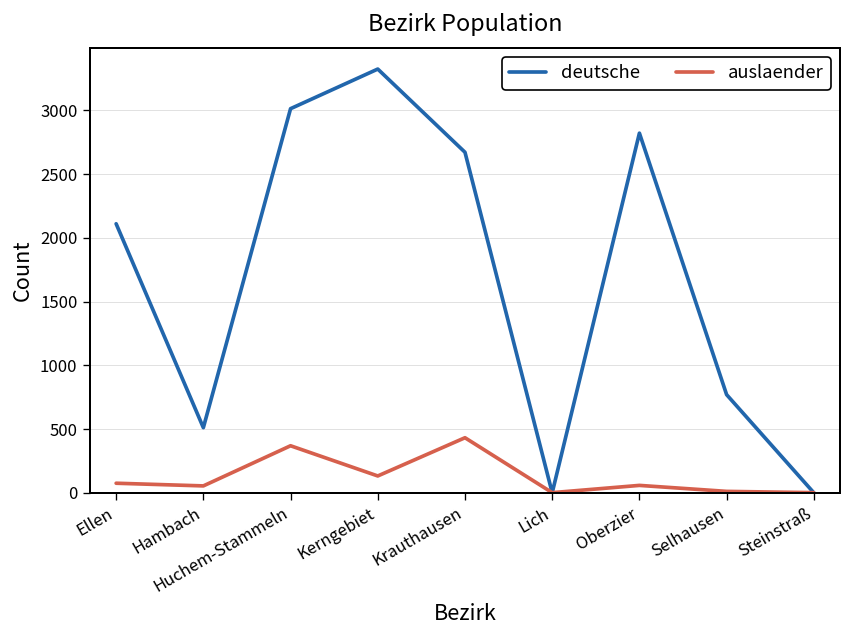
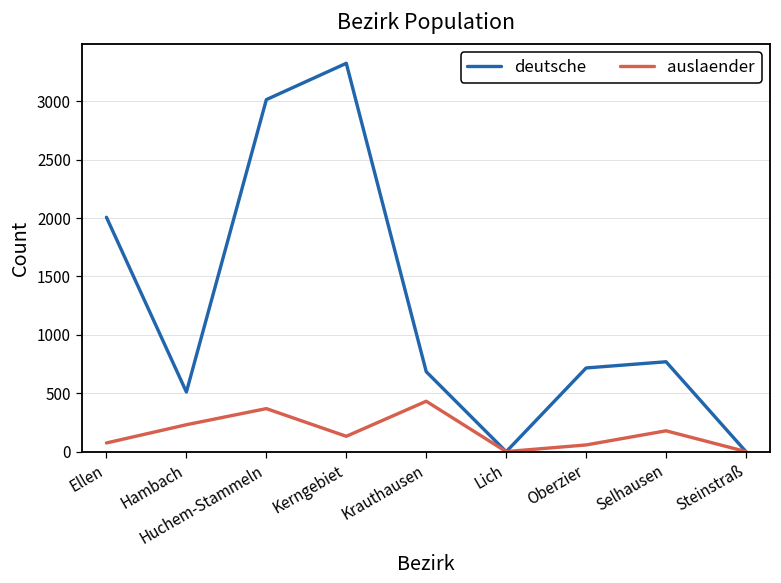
  {
    "deutsche": {
-     "Ellen": 2110,
+     "Ellen": 2010,
      "Hambach": 510,
      "Huchem-Stammeln": 3010,
      "Kerngebiet": 3330,
-     "Krauthausen": 2670,
-     "Oberzier": 2820,
+     "Krauthausen": 690,
+     "Oberzier": 720,
      "Selhausen": 770
    },
    "auslaender": {
      "Ellen": 80,
-     "Hambach": 50,
+     "Hambach": 230,
      "Huchem-Stammeln": 370,
      "Kerngebiet": 130,
      "Krauthausen": 430,
      "Oberzier": 60,
-     "Selhausen": 10
+     "Selhausen": 180
    }
  }
